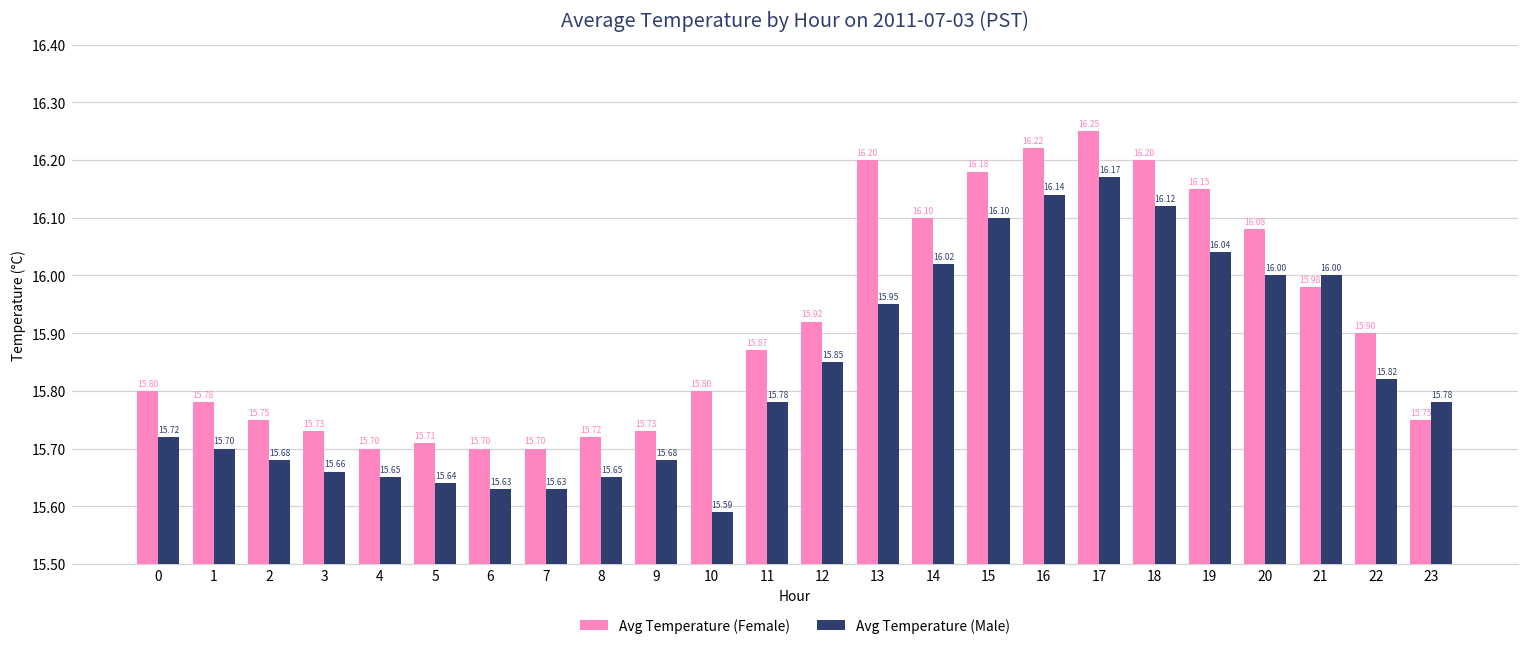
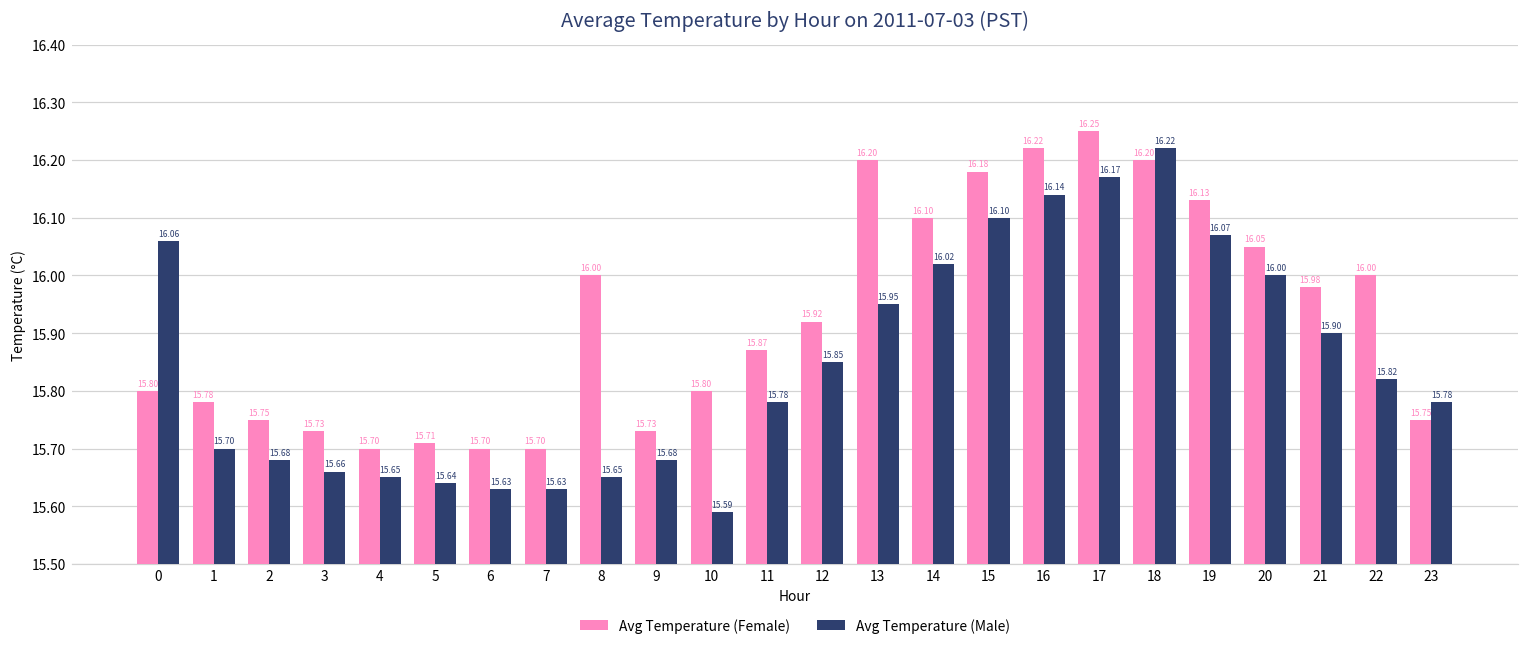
  {
    "Avg Temperature (Female)": {
      "0": 15.80,
      "1": 15.78,
      "2": 15.75,
      "3": 15.73,
      "4": 15.70,
      "5": 15.71,
      "6": 15.70,
      "7": 15.70,
-     "8": 15.72,
+     "8": 16.00,
      "9": 15.73,
      "10": 15.80,
      "11": 15.87,
      "12": 15.92,
      "13": 16.20,
      "14": 16.10,
      "15": 16.18,
      "16": 16.22,
      "17": 16.25,
      "18": 16.20,
-     "19": 16.15,
-     "20": 16.08,
+     "19": 16.13,
+     "20": 16.05,
      "21": 15.98,
-     "22": 15.90,
+     "22": 16.00,
      "23": 15.75
    },
    "Avg Temperature (Male)": {
-     "0": 15.72,
+     "0": 16.06,
      "1": 15.70,
      "2": 15.68,
      "3": 15.66,
      "4": 15.65,
      "5": 15.64,
      "6": 15.63,
      "7": 15.63,
      "8": 15.65,
      "9": 15.68,
      "10": 15.59,
      "11": 15.78,
      "12": 15.85,
      "13": 15.95,
      "14": 16.02,
      "15": 16.10,
      "16": 16.14,
      "17": 16.17,
-     "18": 16.12,
-     "19": 16.04,
+     "18": 16.22,
+     "19": 16.07,
      "20": 16.00,
-     "21": 16.00,
+     "21": 15.90,
      "22": 15.82,
      "23": 15.78
    }
  }
